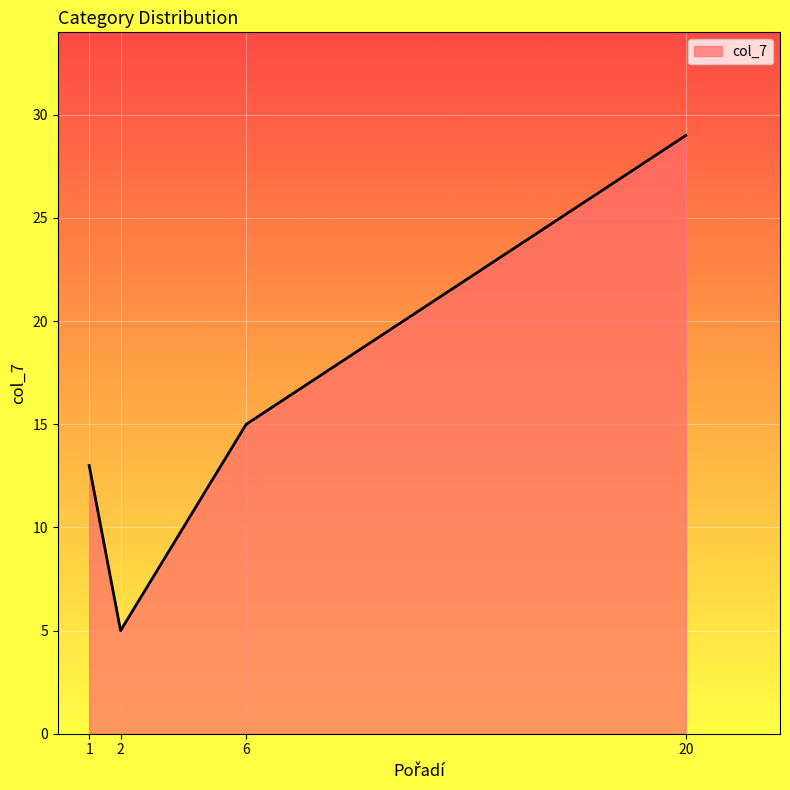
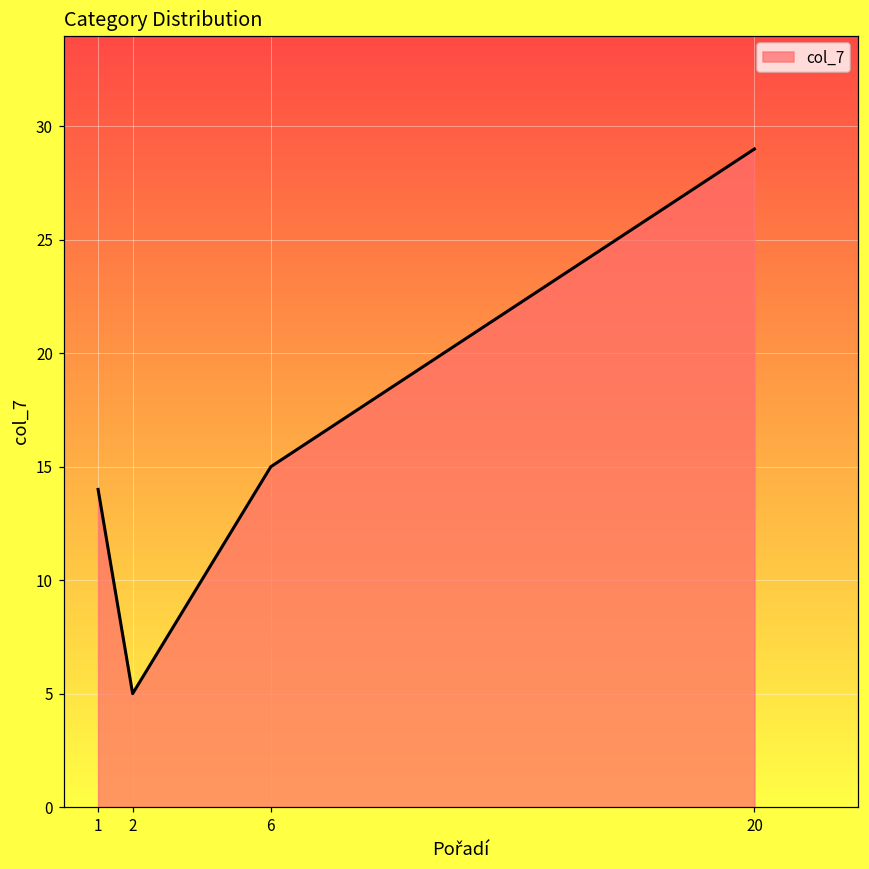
  {
-   "1": 13,
+   "1": 14,
    "2": 5,
    "6": 15,
    "20": 29
  }
